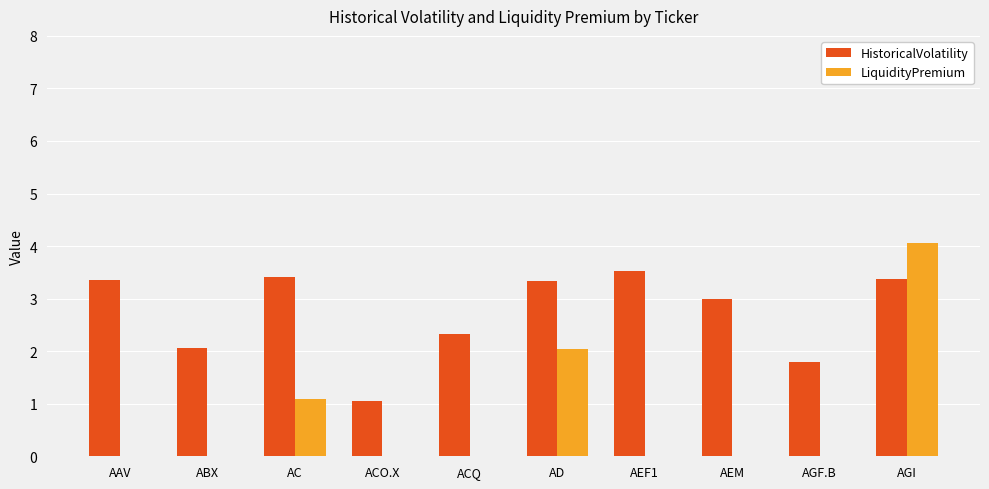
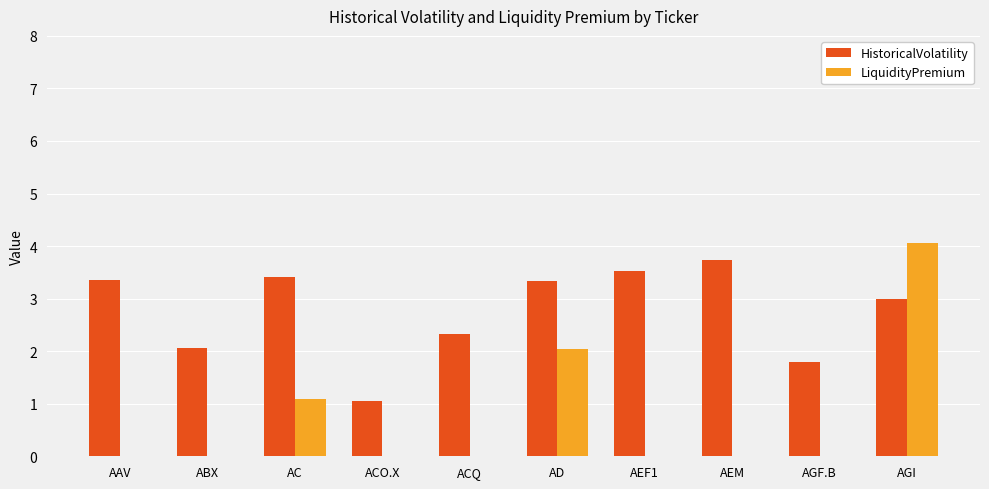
  {
    "HistoricalVolatility": {
      "AAV": 3.4,
      "ABX": 2.1,
      "AC": 3.4,
      "ACO.X": 1.1,
      "ACQ": 2.3,
      "AD": 3.3,
      "AEF1": 3.5,
-     "AEM": 3.0,
+     "AEM": 3.7,
      "AGF.B": 1.8,
-     "AGI": 3.4
+     "AGI": 3.0
    },
    "LiquidityPremium": {
      "AAV": 0.0,
      "ABX": 0.0,
      "AC": 1.1,
      "ACO.X": 0.0,
      "ACQ": 0.0,
      "AD": 2.0,
      "AEF1": 0.0,
      "AEM": 0.0,
      "AGF.B": 0.0,
      "AGI": 4.1
    }
  }
